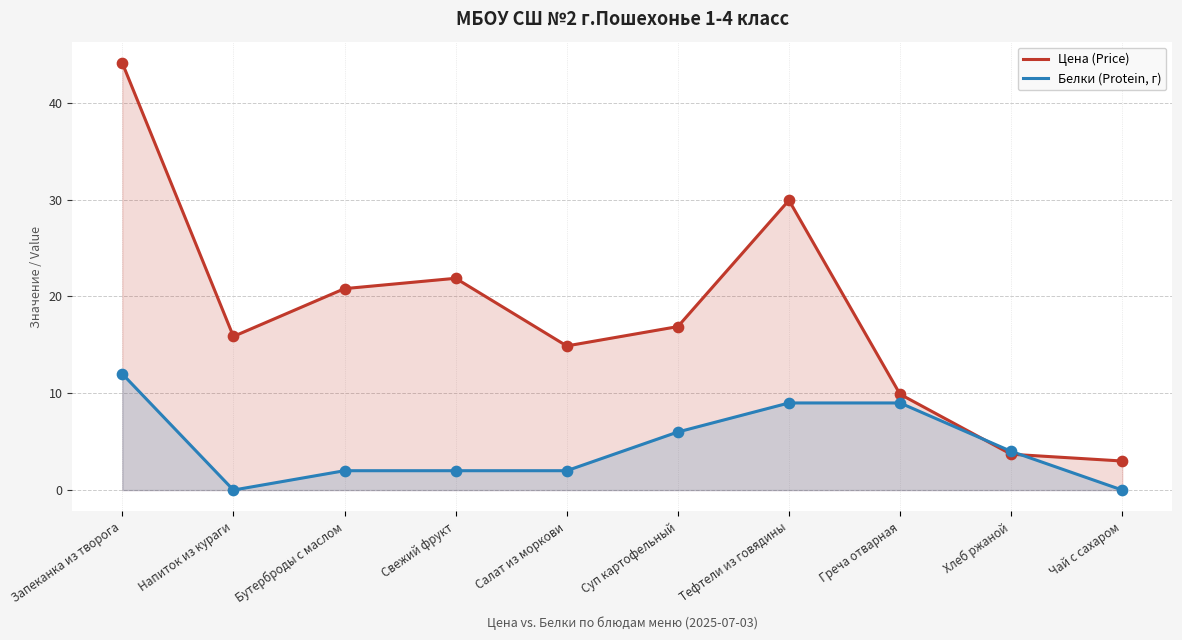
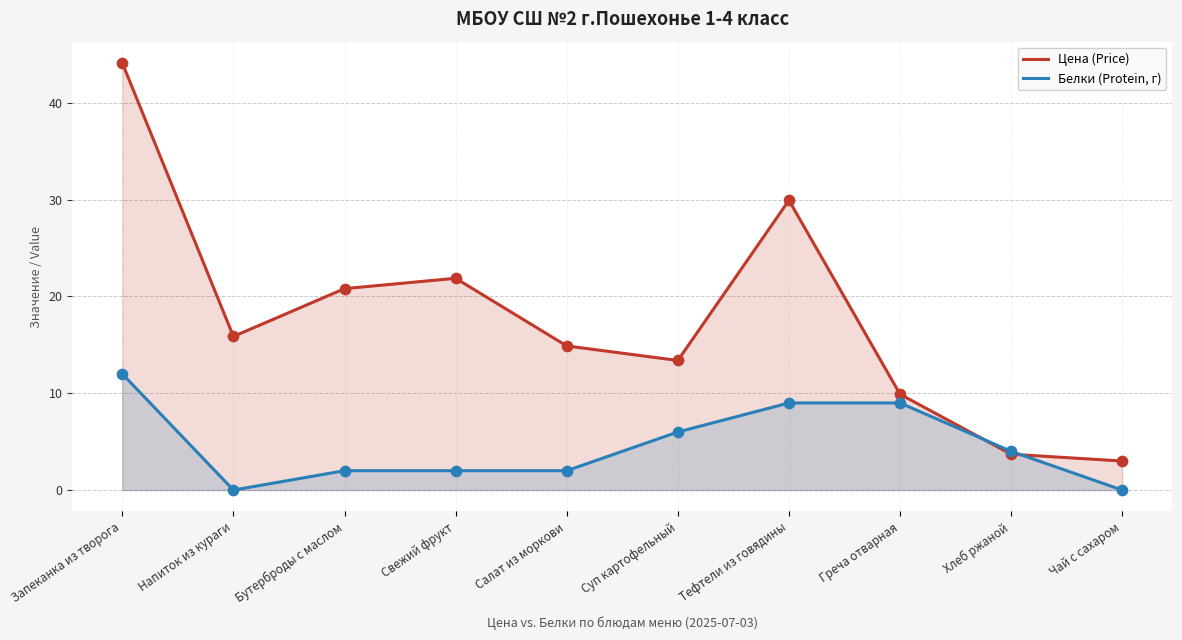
  {
    "Цена (Price)": {
      "Запеканка из творога": 44,
      "Напиток из кураги": 16,
      "Бутерброды с маслом": 21,
      "Свежий фрукт": 22,
      "Салат из моркови": 15,
-     "Суп картофельный": 17,
+     "Суп картофельный": 13,
      "Тефтели из говядины": 30,
      "Греча отварная": 10,
      "Хлеб ржаной": 4,
      "Чай с сахаром": 3
    },
    "Белки (Protein, г)": {
      "Запеканка из творога": 12,
      "Напиток из кураги": 0,
      "Бутерброды с маслом": 2,
      "Свежий фрукт": 2,
      "Салат из моркови": 2,
      "Суп картофельный": 6,
      "Тефтели из говядины": 9,
      "Греча отварная": 9,
      "Хлеб ржаной": 4,
      "Чай с сахаром": 0
    }
  }
